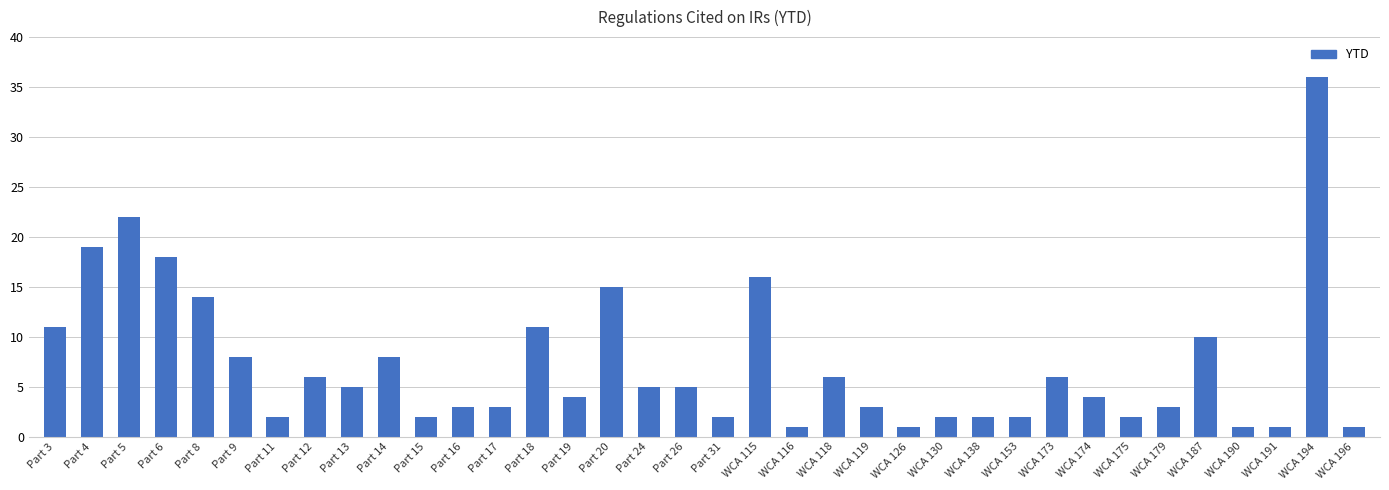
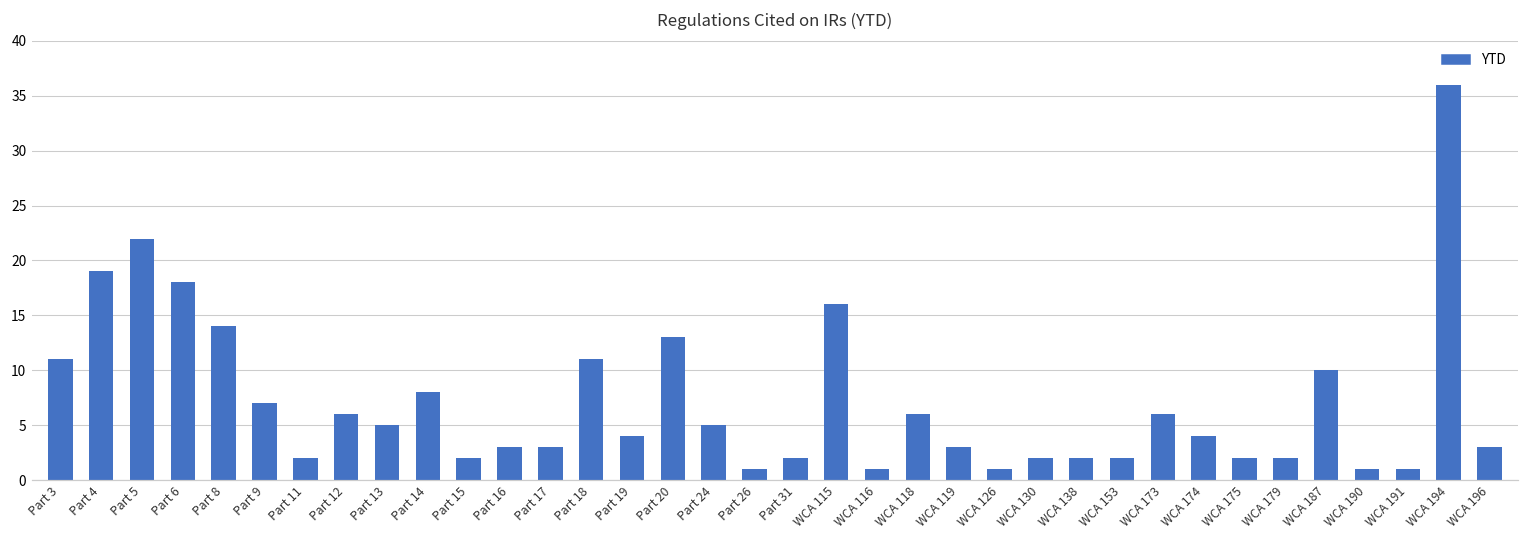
  {
    "Part 3": 11,
    "Part 4": 19,
    "Part 5": 22,
    "Part 6": 18,
    "Part 8": 14,
-   "Part 9": 8,
+   "Part 9": 7,
    "Part 11": 2,
    "Part 12": 6,
    "Part 13": 5,
    "Part 14": 8,
    "Part 15": 2,
    "Part 16": 3,
    "Part 17": 3,
    "Part 18": 11,
    "Part 19": 4,
-   "Part 20": 15,
+   "Part 20": 13,
    "Part 24": 5,
-   "Part 26": 5,
+   "Part 26": 1,
    "Part 31": 2,
    "WCA 115": 16,
    "WCA 116": 1,
    "WCA 118": 6,
    "WCA 119": 3,
    "WCA 126": 1,
    "WCA 130": 2,
    "WCA 138": 2,
    "WCA 153": 2,
    "WCA 173": 6,
    "WCA 174": 4,
    "WCA 175": 2,
-   "WCA 179": 3,
+   "WCA 179": 2,
    "WCA 187": 10,
    "WCA 190": 1,
    "WCA 191": 1,
    "WCA 194": 36,
-   "WCA 196": 1
+   "WCA 196": 3
  }
